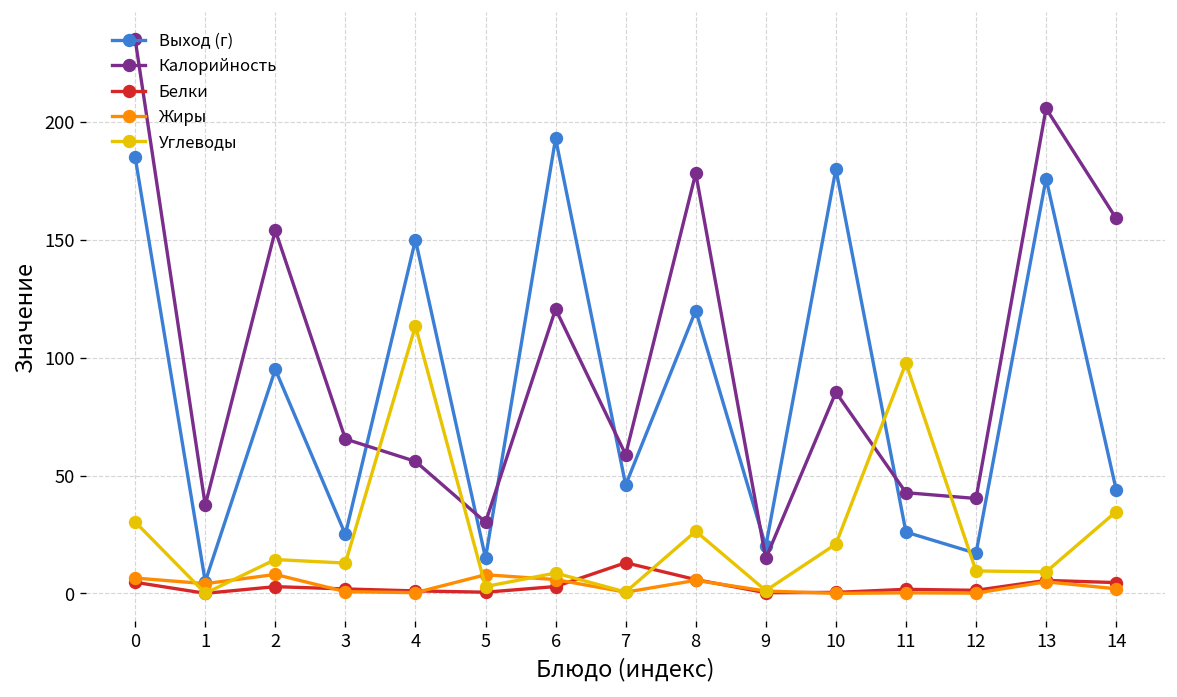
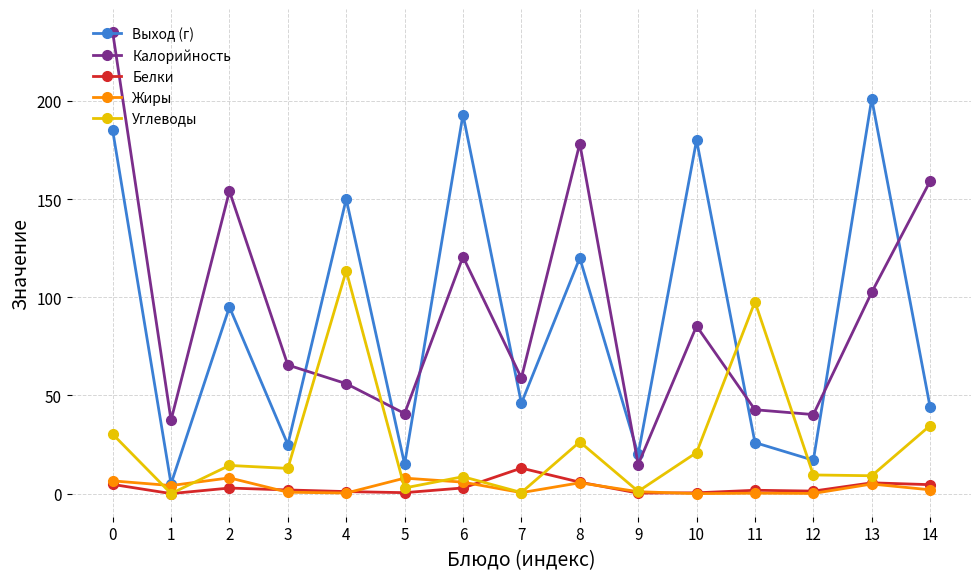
  {
    "Выход (г)": {
      "0": 185,
      "2": 95,
      "3": 25,
      "4": 150,
      "5": 15,
      "6": 193,
      "7": 46,
      "8": 120,
      "9": 20,
      "10": 180,
      "11": 26,
      "12": 17,
-     "13": 176,
+     "13": 201,
      "14": 44
    },
    "Калорийность": {
      "0": 235,
      "1": 37,
      "2": 154,
      "3": 66,
      "4": 56,
-     "5": 30,
+     "5": 41,
      "6": 121,
      "7": 59,
      "8": 178,
      "9": 15,
      "10": 85,
      "11": 43,
      "12": 40,
-     "13": 206,
+     "13": 103,
      "14": 159
    },
    "Белки": {
      "0": 5,
      "2": 3,
      "5": 1,
      "6": 3,
      "7": 13,
      "11": 2,
      "14": 5
    },
    "Жиры": {
      "0": 7,
      "2": 8,
      "5": 8,
      "6": 6,
      "11": 0,
      "14": 2
    },
    "Углеводы": {
      "0": 30,
      "2": 14,
      "3": 13,
      "4": 113,
      "5": 3,
      "6": 9,
      "8": 26,
      "10": 21,
      "11": 98,
      "12": 10,
      "13": 9,
      "14": 35
    }
  }
